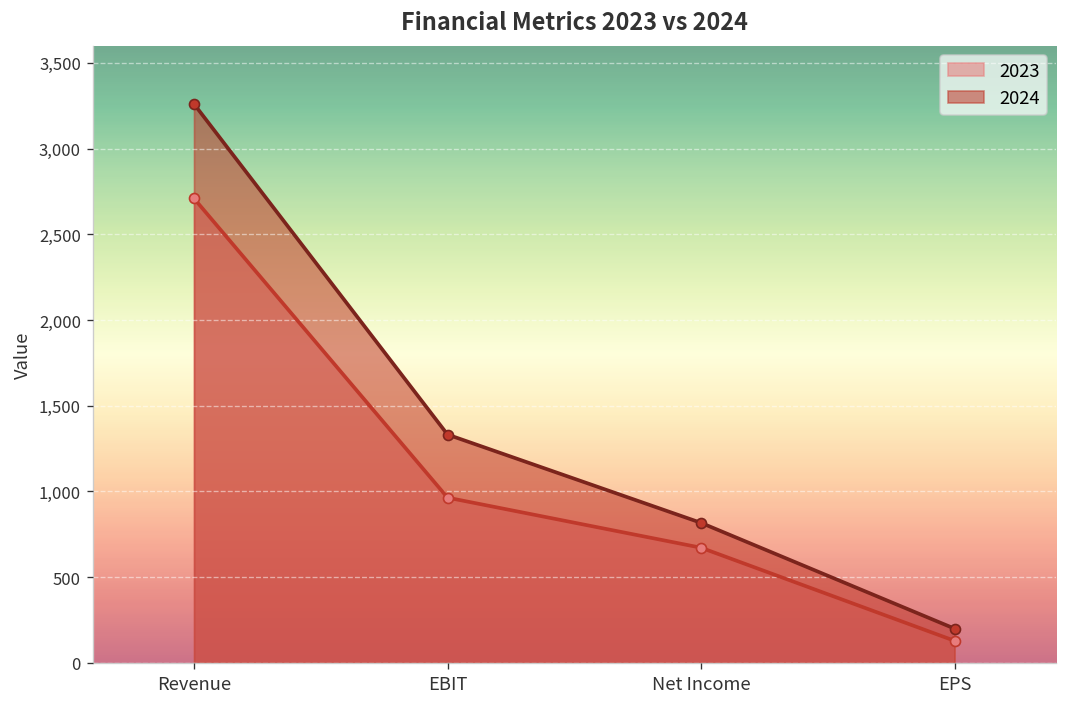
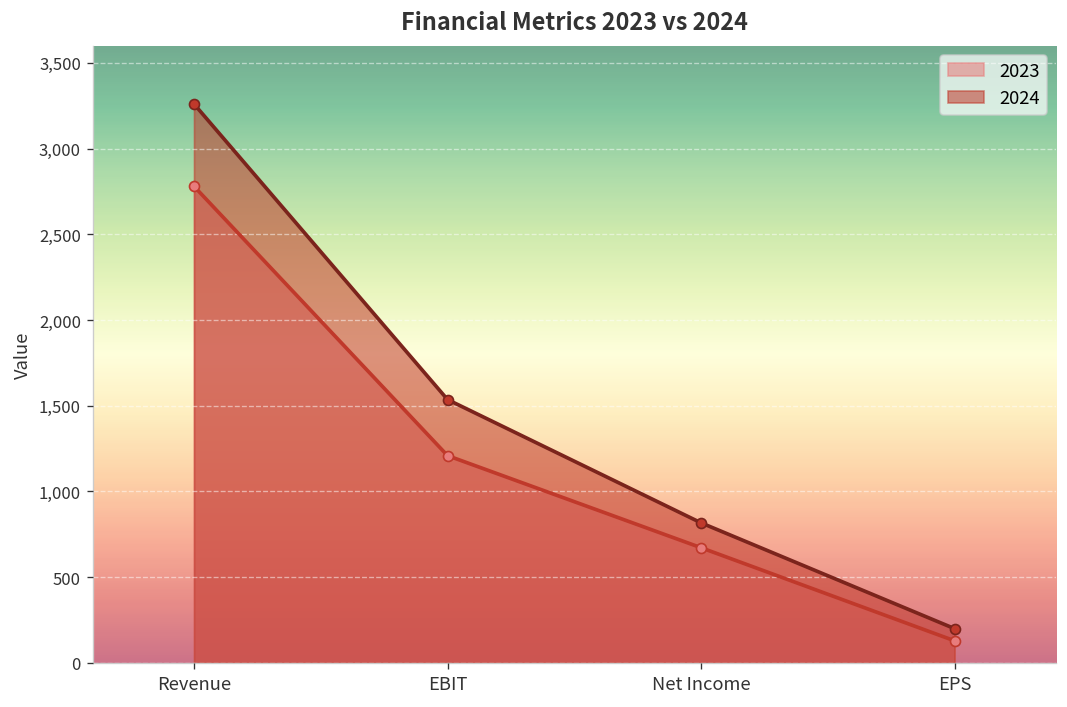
  {
    "2023": {
-     "Revenue": "2,710",
-     "EBIT": "960",
+     "Revenue": "2,780",
+     "EBIT": "1,210",
      "Net Income": "670",
      "EPS": "130"
    },
    "2024": {
      "Revenue": "3,260",
-     "EBIT": "1,330",
+     "EBIT": "1,540",
      "Net Income": "820",
      "EPS": "200"
    }
  }
